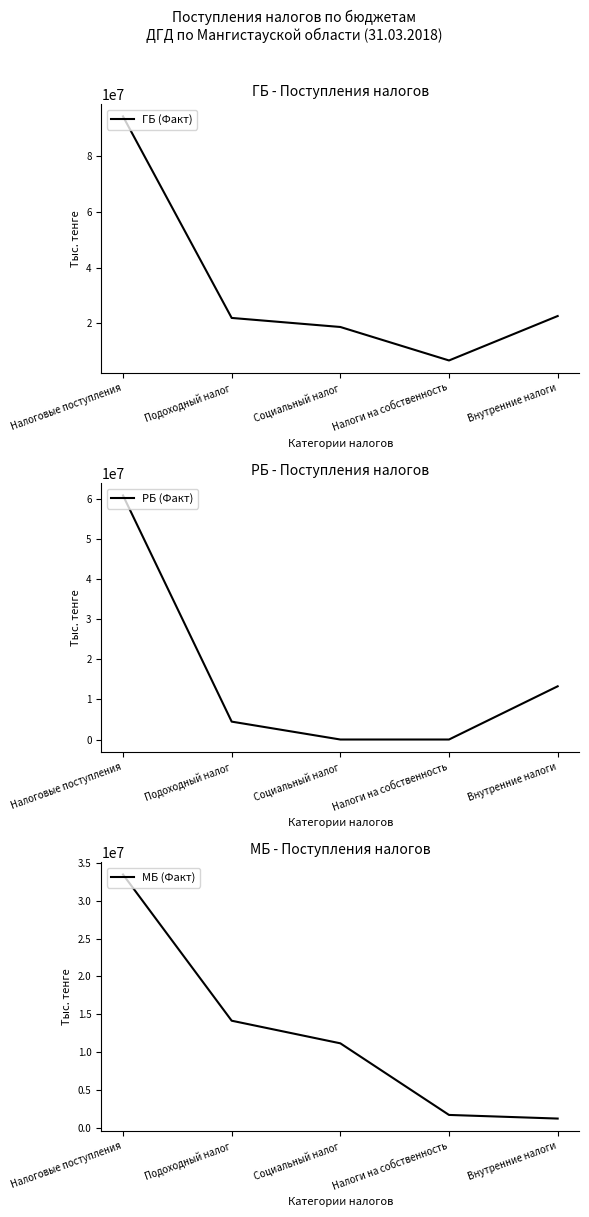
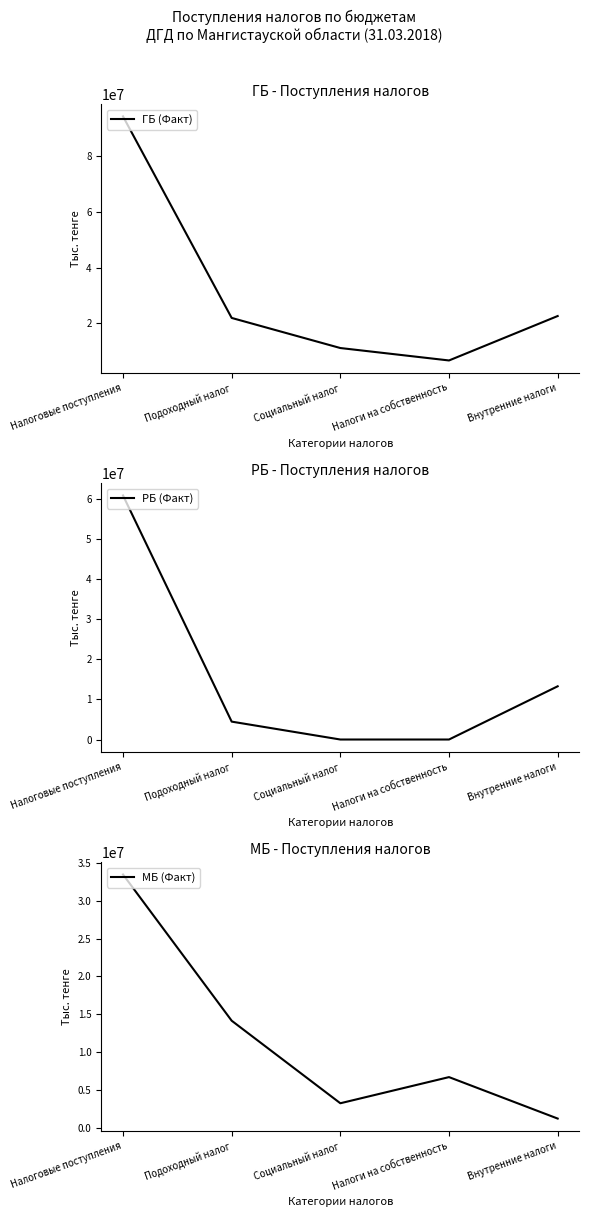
  {
    "ГБ - Поступления налогов": {
      "Подоходный налог": 22000000,
-     "Социальный налог": 19000000,
+     "Социальный налог": 11000000,
      "Налоги на собственность": 7000000,
      "Внутренние налоги": 23000000
    },
    "РБ - Поступления налогов": {
      "Подоходный налог": 4000000,
      "Социальный налог": 0,
      "Налоги на собственность": 0,
      "Внутренние налоги": 13000000
    },
    "МБ - Поступления налогов": {
      "Подоходный налог": 14000000,
-     "Социальный налог": 11000000,
-     "Налоги на собственность": 2000000,
+     "Социальный налог": 3000000,
+     "Налоги на собственность": 7000000,
      "Внутренние налоги": 1000000
    }
  }
